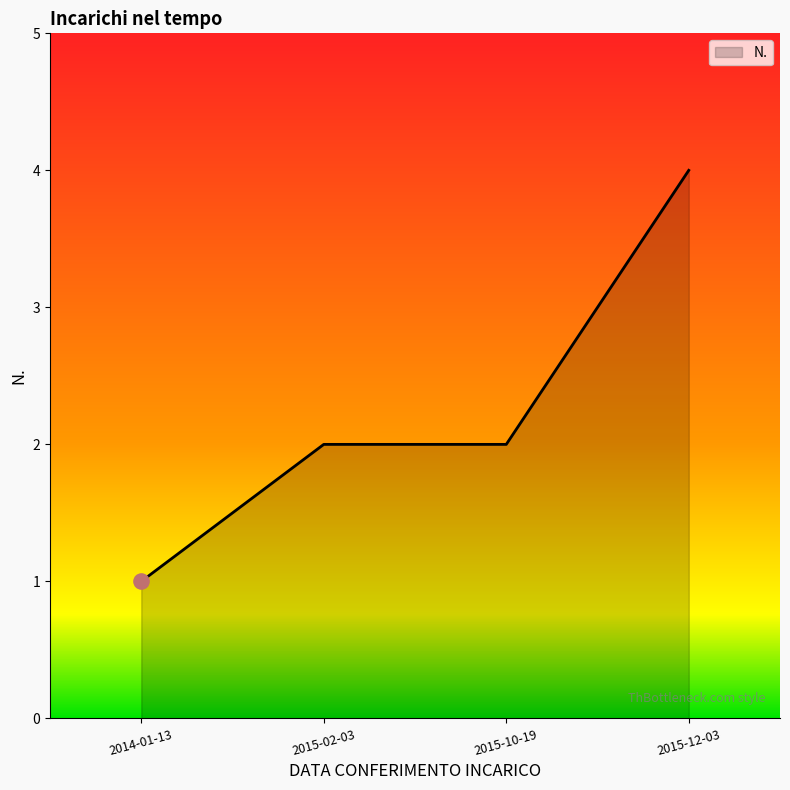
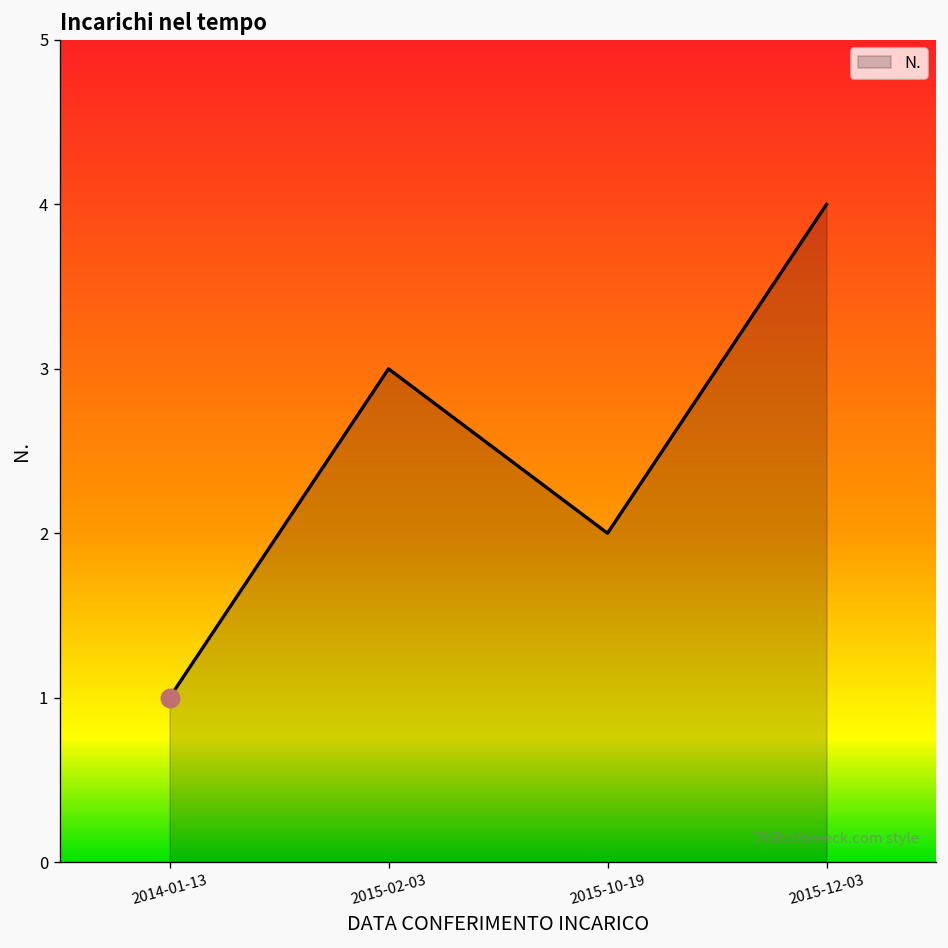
  {
    "N.": {
-     "2015-02-03": 2,
+     "2015-02-03": 3,
      "2015-10-19": 2,
      "2015-12-03": 4
    }
  }
